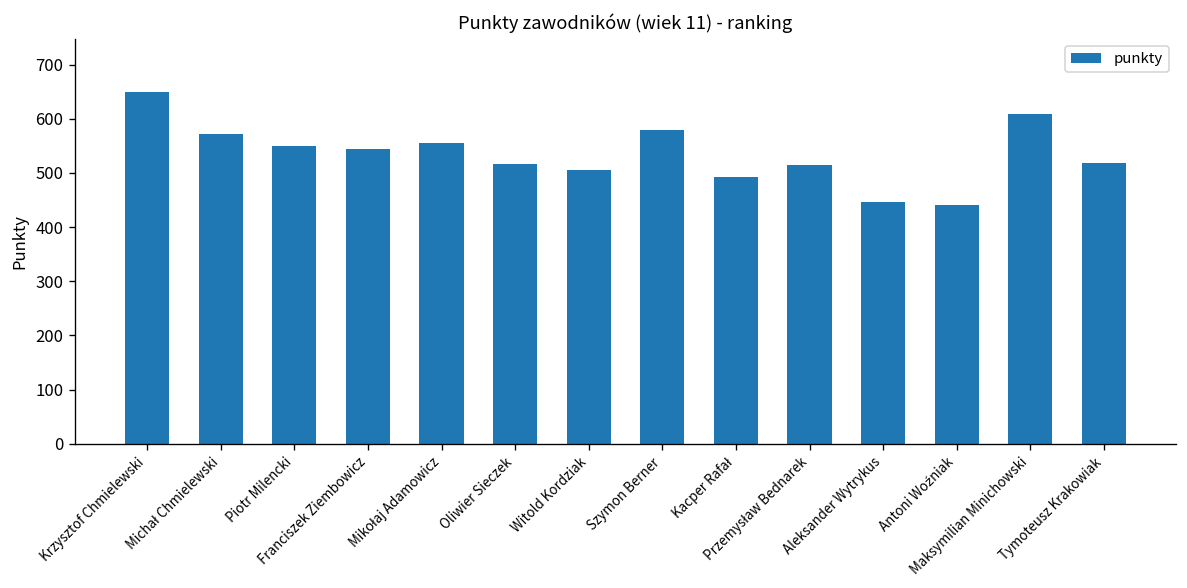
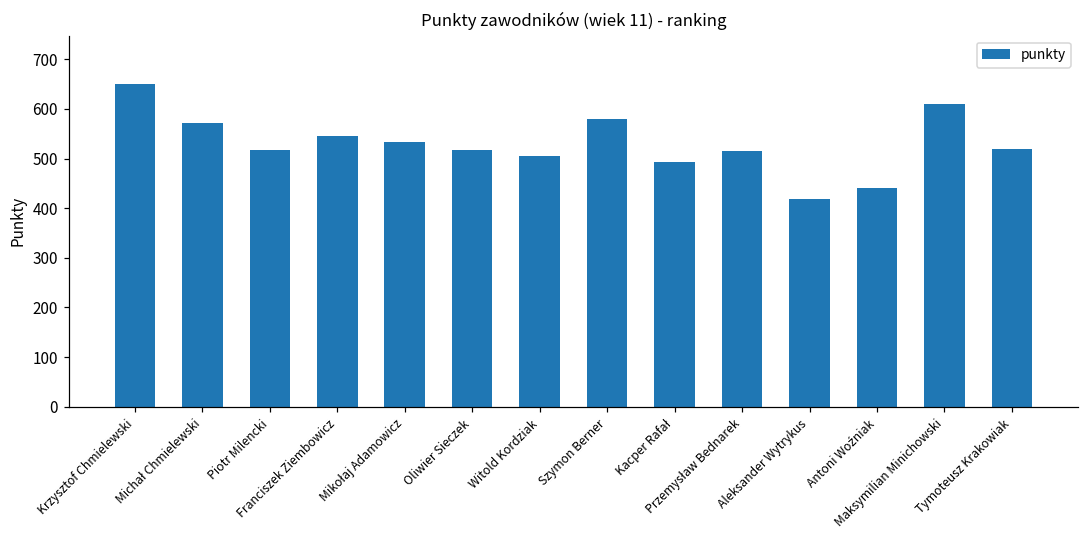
  {
    "Krzysztof Chmielewski": 650,
    "Michał Chmielewski": 570,
-   "Piotr Milencki": 550,
+   "Piotr Milencki": 520,
    "Franciszek Ziembowicz": 550,
-   "Mikołaj Adamowicz": 560,
+   "Mikołaj Adamowicz": 530,
    "Oliwier Sieczek": 520,
    "Witold Kordziak": 510,
    "Szymon Berner": 580,
    "Kacper Rafał": 490,
    "Przemysław Bednarek": 520,
-   "Aleksander Wytrykus": 450,
+   "Aleksander Wytrykus": 420,
    "Antoni Woźniak": 440,
    "Maksymilian Minichowski": 610,
    "Tymoteusz Krakowiak": 520
  }
